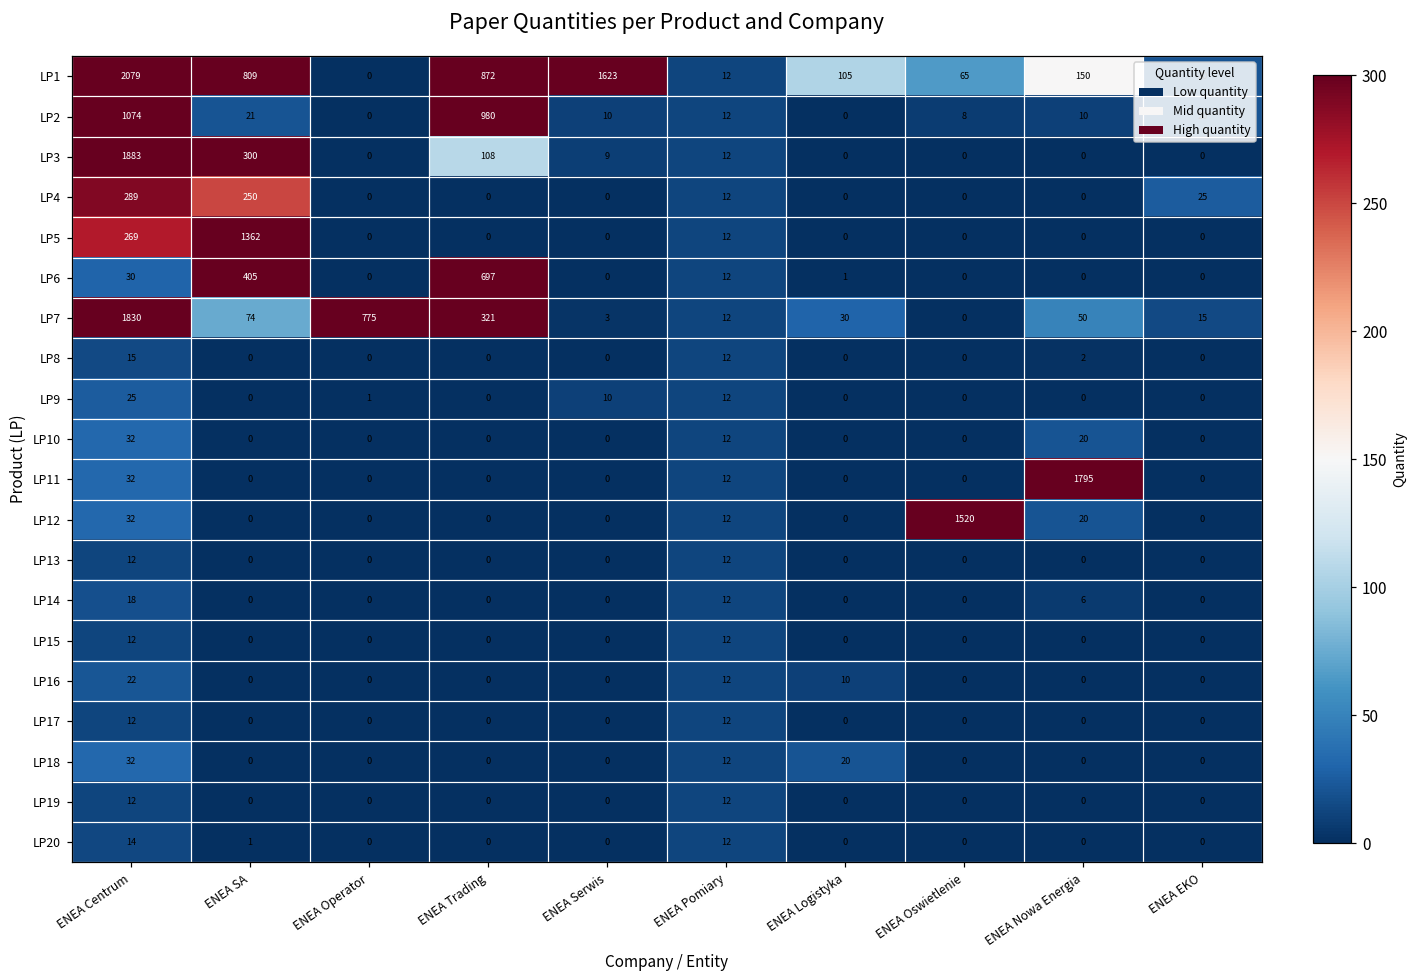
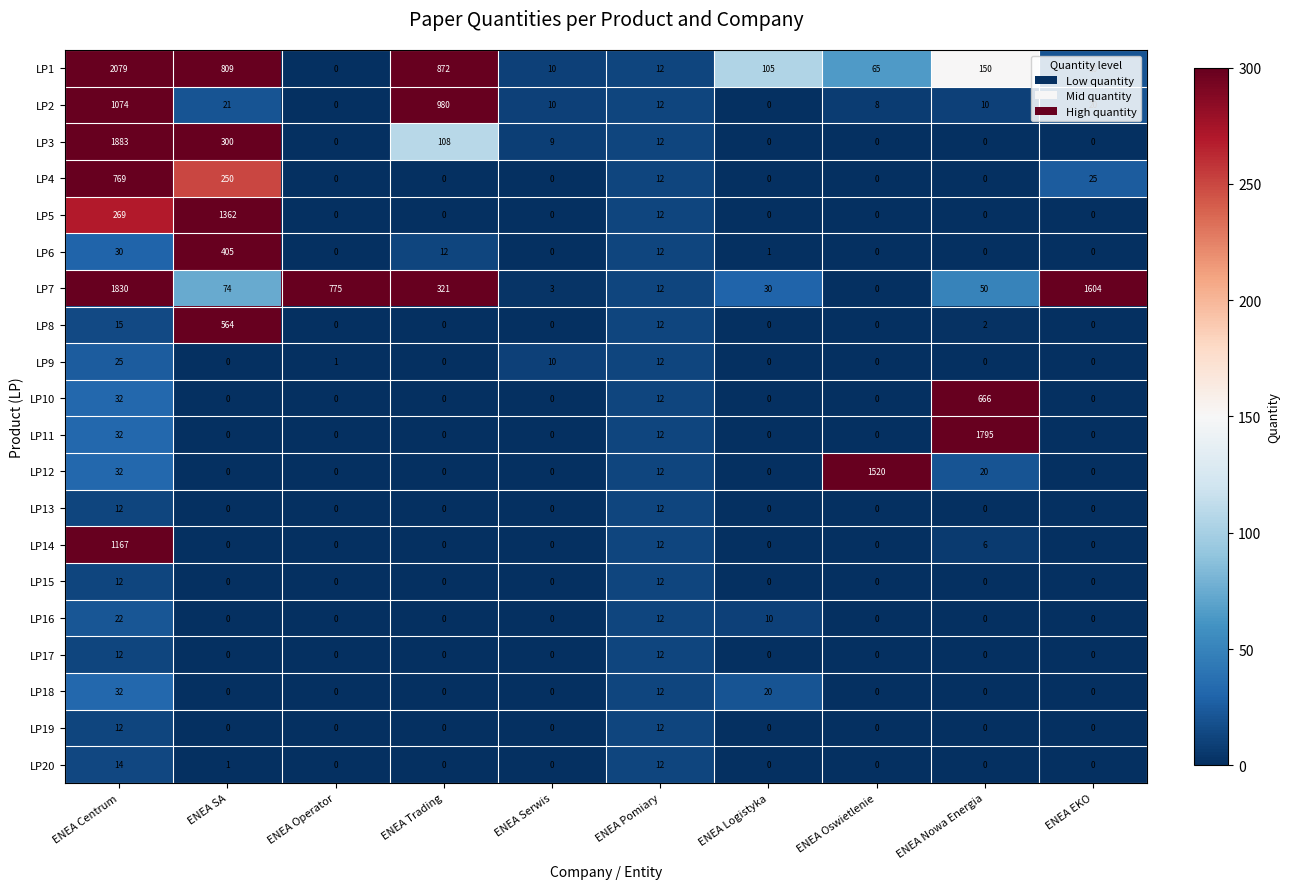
  {
    "LP1": {
      "ENEA Centrum": 2079,
      "ENEA SA": 809,
      "ENEA Operator": 0,
      "ENEA Trading": 872,
-     "ENEA Serwis": 1623,
+     "ENEA Serwis": 10,
      "ENEA Pomiary": 12,
      "ENEA Logistyka": 105,
      "ENEA Oswietlenie": 65,
      "ENEA Nowa Energia": 150
    },
    "LP2": {
      "ENEA Centrum": 1074,
      "ENEA SA": 21,
      "ENEA Operator": 0,
      "ENEA Trading": 980,
      "ENEA Serwis": 10,
      "ENEA Pomiary": 12,
      "ENEA Logistyka": 0,
      "ENEA Oswietlenie": 8,
      "ENEA Nowa Energia": 10
    },
    "LP3": {
      "ENEA Centrum": 1883,
      "ENEA SA": 300,
      "ENEA Operator": 0,
      "ENEA Trading": 108,
      "ENEA Serwis": 9,
      "ENEA Pomiary": 12,
      "ENEA Logistyka": 0,
      "ENEA Oswietlenie": 0,
      "ENEA Nowa Energia": 0,
      "ENEA EKO": 0
    },
    "LP4": {
-     "ENEA Centrum": 289,
+     "ENEA Centrum": 769,
      "ENEA SA": 250,
      "ENEA Operator": 0,
      "ENEA Trading": 0,
      "ENEA Serwis": 0,
      "ENEA Pomiary": 12,
      "ENEA Logistyka": 0,
      "ENEA Oswietlenie": 0,
      "ENEA Nowa Energia": 0,
      "ENEA EKO": 25
    },
    "LP5": {
      "ENEA Centrum": 269,
      "ENEA SA": 1362,
      "ENEA Operator": 0,
      "ENEA Trading": 0,
      "ENEA Serwis": 0,
      "ENEA Pomiary": 12,
      "ENEA Logistyka": 0,
      "ENEA Oswietlenie": 0,
      "ENEA Nowa Energia": 0,
      "ENEA EKO": 0
    },
    "LP6": {
      "ENEA Centrum": 30,
      "ENEA SA": 405,
      "ENEA Operator": 0,
-     "ENEA Trading": 697,
+     "ENEA Trading": 12,
      "ENEA Serwis": 0,
      "ENEA Pomiary": 12,
      "ENEA Logistyka": 1,
      "ENEA Oswietlenie": 0,
      "ENEA Nowa Energia": 0,
      "ENEA EKO": 0
    },
    "LP7": {
      "ENEA Centrum": 1830,
      "ENEA SA": 74,
      "ENEA Operator": 775,
      "ENEA Trading": 321,
      "ENEA Serwis": 3,
      "ENEA Pomiary": 12,
      "ENEA Logistyka": 30,
      "ENEA Oswietlenie": 0,
      "ENEA Nowa Energia": 50,
-     "ENEA EKO": 15
+     "ENEA EKO": 1604
    },
    "LP8": {
      "ENEA Centrum": 15,
-     "ENEA SA": 0,
+     "ENEA SA": 564,
      "ENEA Operator": 0,
      "ENEA Trading": 0,
      "ENEA Serwis": 0,
      "ENEA Pomiary": 12,
      "ENEA Logistyka": 0,
      "ENEA Oswietlenie": 0,
      "ENEA Nowa Energia": 2,
      "ENEA EKO": 0
    },
    "LP9": {
      "ENEA Centrum": 25,
      "ENEA SA": 0,
      "ENEA Operator": 1,
      "ENEA Trading": 0,
      "ENEA Serwis": 10,
      "ENEA Pomiary": 12,
      "ENEA Logistyka": 0,
      "ENEA Oswietlenie": 0,
      "ENEA Nowa Energia": 0,
      "ENEA EKO": 0
    },
    "LP10": {
      "ENEA Centrum": 32,
      "ENEA SA": 0,
      "ENEA Operator": 0,
      "ENEA Trading": 0,
      "ENEA Serwis": 0,
      "ENEA Pomiary": 12,
      "ENEA Logistyka": 0,
      "ENEA Oswietlenie": 0,
-     "ENEA Nowa Energia": 20,
+     "ENEA Nowa Energia": 666,
      "ENEA EKO": 0
    },
    "LP11": {
      "ENEA Centrum": 32,
      "ENEA SA": 0,
      "ENEA Operator": 0,
      "ENEA Trading": 0,
      "ENEA Serwis": 0,
      "ENEA Pomiary": 12,
      "ENEA Logistyka": 0,
      "ENEA Oswietlenie": 0,
      "ENEA Nowa Energia": 1795,
      "ENEA EKO": 0
    },
    "LP12": {
      "ENEA Centrum": 32,
      "ENEA SA": 0,
      "ENEA Operator": 0,
      "ENEA Trading": 0,
      "ENEA Serwis": 0,
      "ENEA Pomiary": 12,
      "ENEA Logistyka": 0,
      "ENEA Oswietlenie": 1520,
      "ENEA Nowa Energia": 20,
      "ENEA EKO": 0
    },
    "LP13": {
      "ENEA Centrum": 12,
      "ENEA SA": 0,
      "ENEA Operator": 0,
      "ENEA Trading": 0,
      "ENEA Serwis": 0,
      "ENEA Pomiary": 12,
      "ENEA Logistyka": 0,
      "ENEA Oswietlenie": 0,
      "ENEA Nowa Energia": 0,
      "ENEA EKO": 0
    },
    "LP14": {
-     "ENEA Centrum": 18,
+     "ENEA Centrum": 1167,
      "ENEA SA": 0,
      "ENEA Operator": 0,
      "ENEA Trading": 0,
      "ENEA Serwis": 0,
      "ENEA Pomiary": 12,
      "ENEA Logistyka": 0,
      "ENEA Oswietlenie": 0,
      "ENEA Nowa Energia": 6,
      "ENEA EKO": 0
    },
    "LP15": {
      "ENEA Centrum": 12,
      "ENEA SA": 0,
      "ENEA Operator": 0,
      "ENEA Trading": 0,
      "ENEA Serwis": 0,
      "ENEA Pomiary": 12,
      "ENEA Logistyka": 0,
      "ENEA Oswietlenie": 0,
      "ENEA Nowa Energia": 0,
      "ENEA EKO": 0
    },
    "LP16": {
      "ENEA Centrum": 22,
      "ENEA SA": 0,
      "ENEA Operator": 0,
      "ENEA Trading": 0,
      "ENEA Serwis": 0,
      "ENEA Pomiary": 12,
      "ENEA Logistyka": 10,
      "ENEA Oswietlenie": 0,
      "ENEA Nowa Energia": 0,
      "ENEA EKO": 0
    },
    "LP17": {
      "ENEA Centrum": 12,
      "ENEA SA": 0,
      "ENEA Operator": 0,
      "ENEA Trading": 0,
      "ENEA Serwis": 0,
      "ENEA Pomiary": 12,
      "ENEA Logistyka": 0,
      "ENEA Oswietlenie": 0,
      "ENEA Nowa Energia": 0,
      "ENEA EKO": 0
    },
    "LP18": {
      "ENEA Centrum": 32,
      "ENEA SA": 0,
      "ENEA Operator": 0,
      "ENEA Trading": 0,
      "ENEA Serwis": 0,
      "ENEA Pomiary": 12,
      "ENEA Logistyka": 20,
      "ENEA Oswietlenie": 0,
      "ENEA Nowa Energia": 0,
      "ENEA EKO": 0
    },
    "LP19": {
      "ENEA Centrum": 12,
      "ENEA SA": 0,
      "ENEA Operator": 0,
      "ENEA Trading": 0,
      "ENEA Serwis": 0,
      "ENEA Pomiary": 12,
      "ENEA Logistyka": 0,
      "ENEA Oswietlenie": 0,
      "ENEA Nowa Energia": 0,
      "ENEA EKO": 0
    },
    "LP20": {
      "ENEA Centrum": 14,
      "ENEA SA": 1,
      "ENEA Operator": 0,
      "ENEA Trading": 0,
      "ENEA Serwis": 0,
      "ENEA Pomiary": 12,
      "ENEA Logistyka": 0,
      "ENEA Oswietlenie": 0,
      "ENEA Nowa Energia": 0,
      "ENEA EKO": 0
    }
  }
